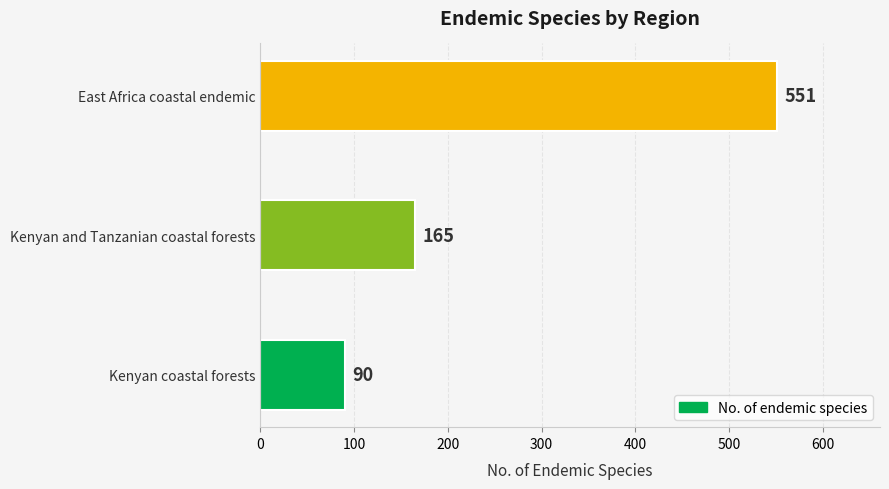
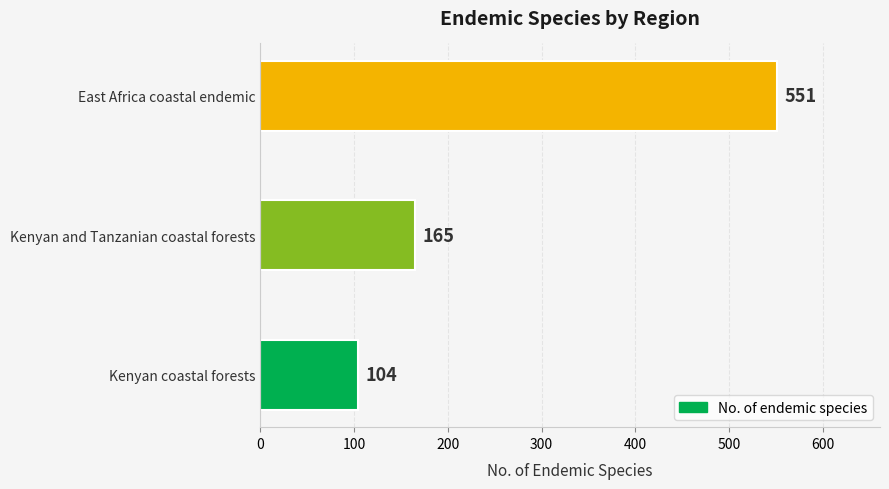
  {
    "East Africa coastal endemic": 551,
    "Kenyan and Tanzanian coastal forests": 165,
-   "Kenyan coastal forests": 90
+   "Kenyan coastal forests": 104
  }
